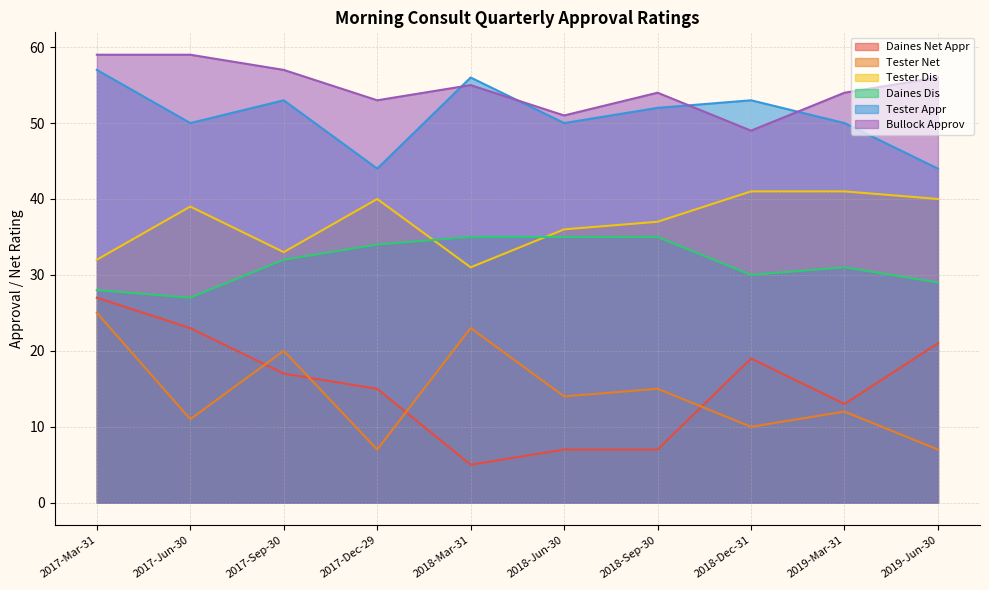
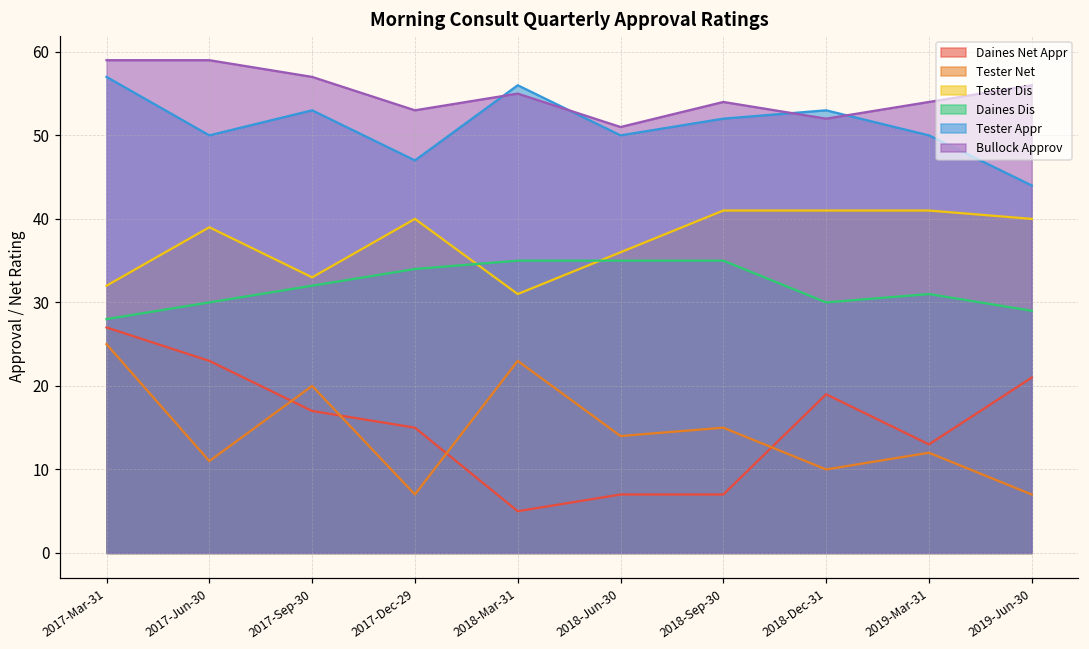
  {
    "Tester Dis": {
      "2017-Mar-31": 32,
      "2017-Jun-30": 39,
      "2017-Sep-30": 33,
      "2017-Dec-29": 40,
      "2018-Mar-31": 31,
      "2018-Jun-30": 36,
-     "2018-Sep-30": 37,
+     "2018-Sep-30": 41,
      "2018-Dec-31": 41,
      "2019-Mar-31": 41,
      "2019-Jun-30": 40
    },
    "Daines Dis": {
      "2017-Mar-31": 28,
-     "2017-Jun-30": 27,
+     "2017-Jun-30": 30,
      "2017-Sep-30": 32,
      "2017-Dec-29": 34,
      "2018-Mar-31": 35,
      "2018-Jun-30": 35,
      "2018-Sep-30": 35,
      "2018-Dec-31": 30,
      "2019-Mar-31": 31,
      "2019-Jun-30": 29
    },
    "Tester Appr": {
      "2017-Mar-31": 57,
      "2017-Jun-30": 50,
      "2017-Sep-30": 53,
-     "2017-Dec-29": 44,
+     "2017-Dec-29": 47,
      "2018-Mar-31": 56,
      "2018-Jun-30": 50,
      "2018-Sep-30": 52,
      "2018-Dec-31": 53,
      "2019-Mar-31": 50,
      "2019-Jun-30": 44
    },
    "Bullock Approv": {
      "2017-Mar-31": 59,
      "2017-Jun-30": 59,
      "2017-Sep-30": 57,
      "2017-Dec-29": 53,
      "2018-Mar-31": 55,
      "2018-Jun-30": 51,
      "2018-Sep-30": 54,
-     "2018-Dec-31": 49,
+     "2018-Dec-31": 52,
      "2019-Mar-31": 54
    }
  }
